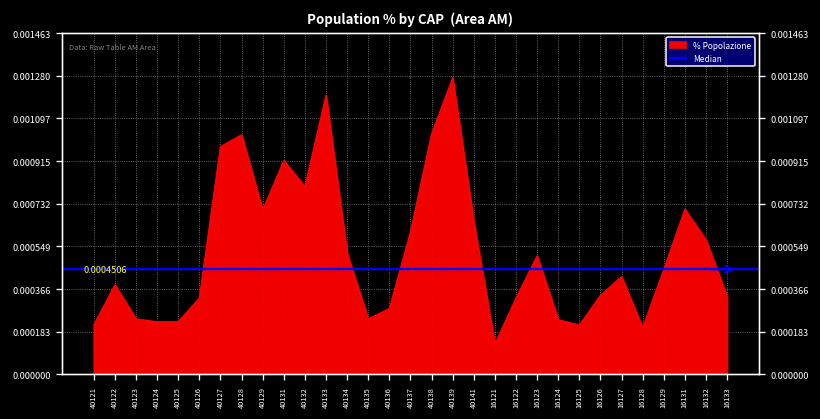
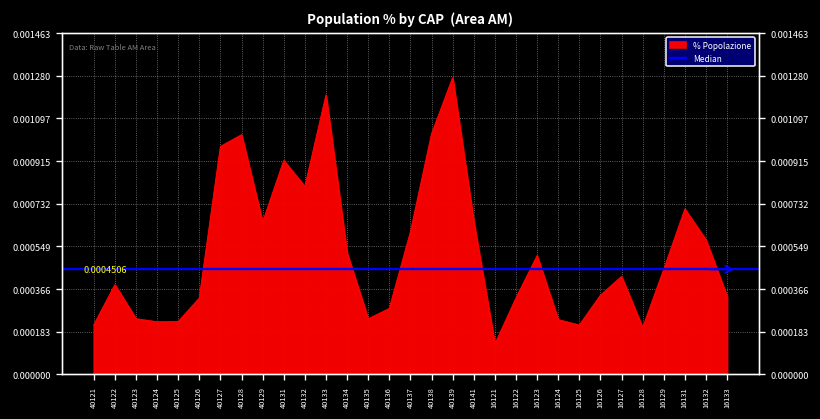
  {
    "40121": 0.00021,
    "40123": 0.00024,
    "40124": 0.00023,
    "40125": 0.00023,
    "40126": 0.00033,
    "40127": 0.00098,
    "40128": 0.00103,
-   "40129": 0.00071,
+   "40129": 0.00065,
    "40131": 0.00092,
    "40132": 0.00081,
    "40133": 0.00120,
    "40134": 0.00052,
    "40135": 0.00024,
    "40136": 0.00028,
    "40137": 0.00061,
    "40138": 0.00103,
    "40139": 0.00127,
    "40141": 0.00066,
    "16121": 0.00013,
    "16122": 0.00033,
    "16123": 0.00051,
    "16124": 0.00023,
    "16125": 0.00021,
    "16126": 0.00034,
    "16127": 0.00042,
    "16128": 0.00020,
    "16129": 0.00045,
    "16131": 0.00071,
    "16132": 0.00058,
    "16133": 0.00033
  }
